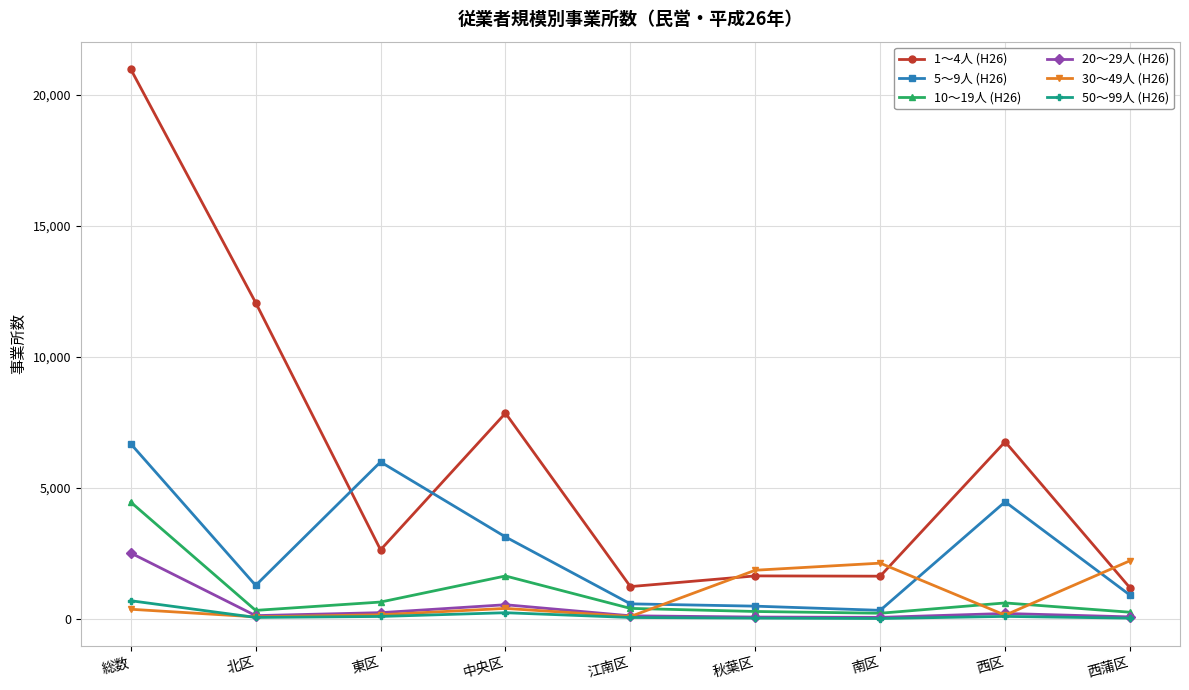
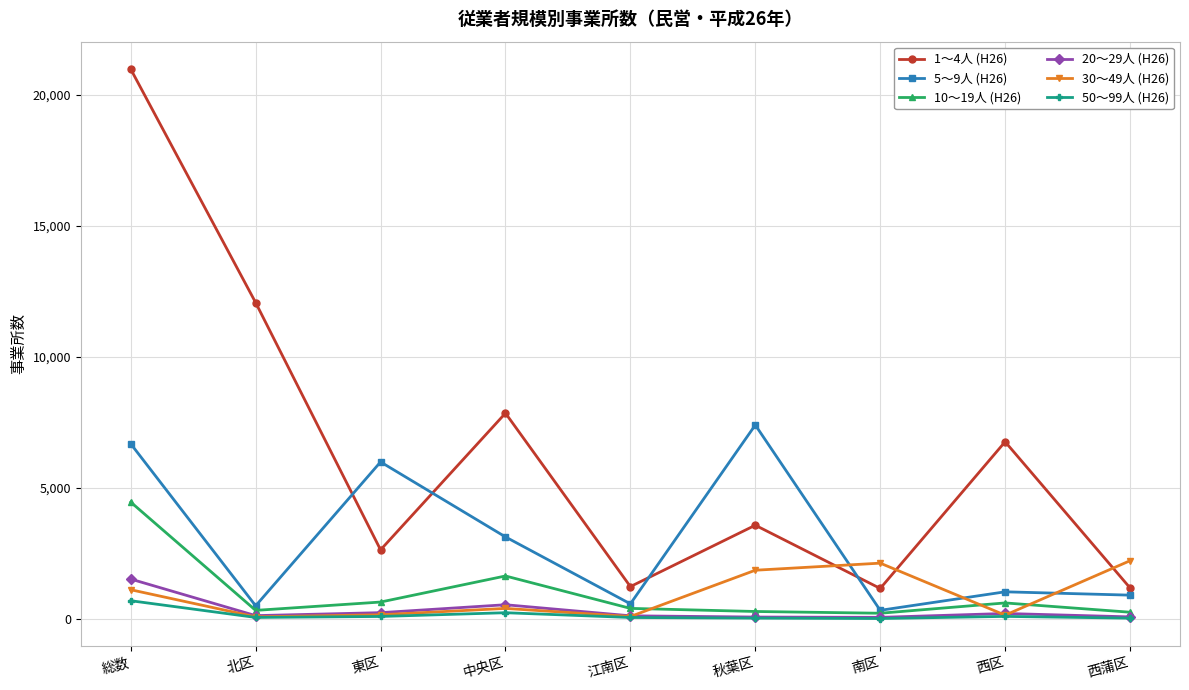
  {
    "1～4人 (H26)": {
      "総数": "21,000",
      "北区": "12,100",
      "東区": "2,600",
      "中央区": "7,900",
      "江南区": "1,200",
-     "秋葉区": "1,700",
-     "南区": "1,600",
+     "秋葉区": "3,600",
+     "南区": "1,200",
      "西区": "6,800",
      "西蒲区": "1,200"
    },
    "5～9人 (H26)": {
      "総数": "6,700",
-     "北区": "1,300",
+     "北区": "500",
      "東区": "6,000",
      "中央区": "3,100",
      "江南区": "600",
-     "秋葉区": "500",
+     "秋葉区": "7,400",
      "南区": "300",
-     "西区": "4,500",
+     "西区": "1,000",
      "西蒲区": "900"
    },
    "20～29人 (H26)": {
-     "総数": "2,500",
+     "総数": "1,500",
      "中央区": "600"
    },
    "30～49人 (H26)": {
-     "総数": "400",
+     "総数": "1,100",
      "中央区": "400",
      "秋葉区": "1,900",
      "南区": "2,100",
      "西蒲区": "2,200"
    }
  }
